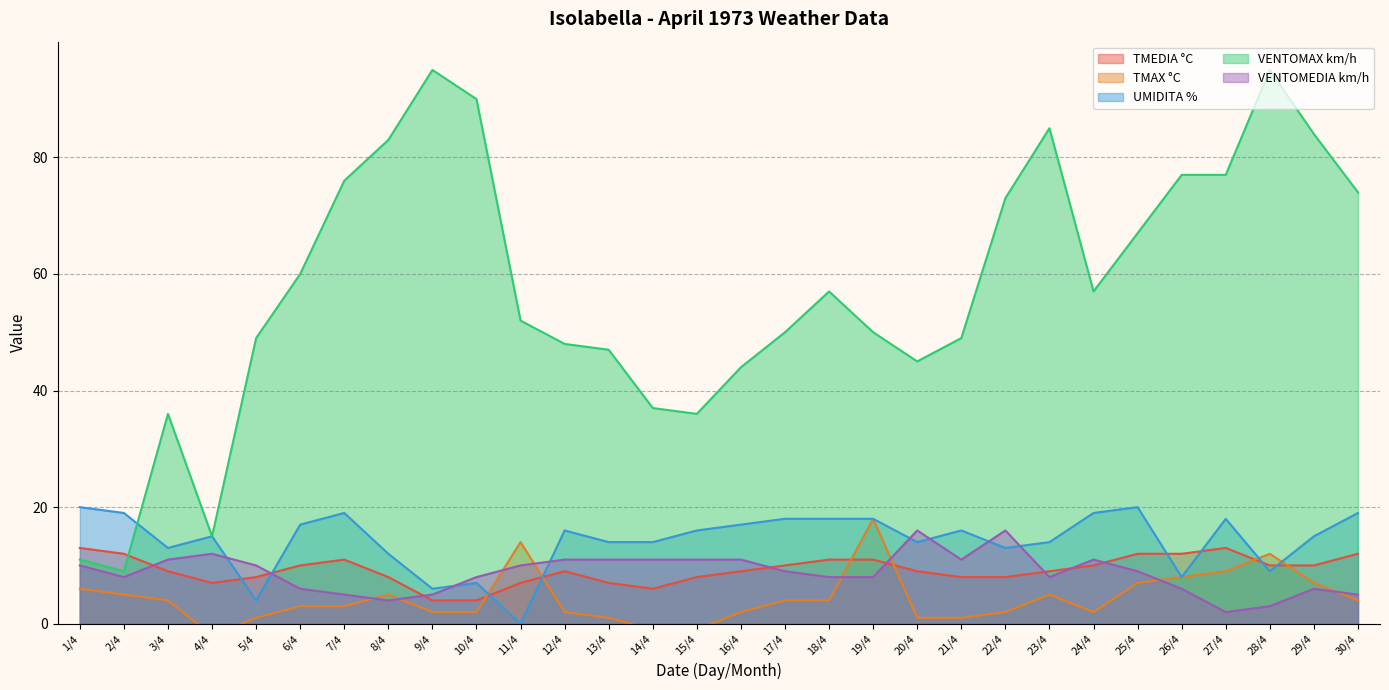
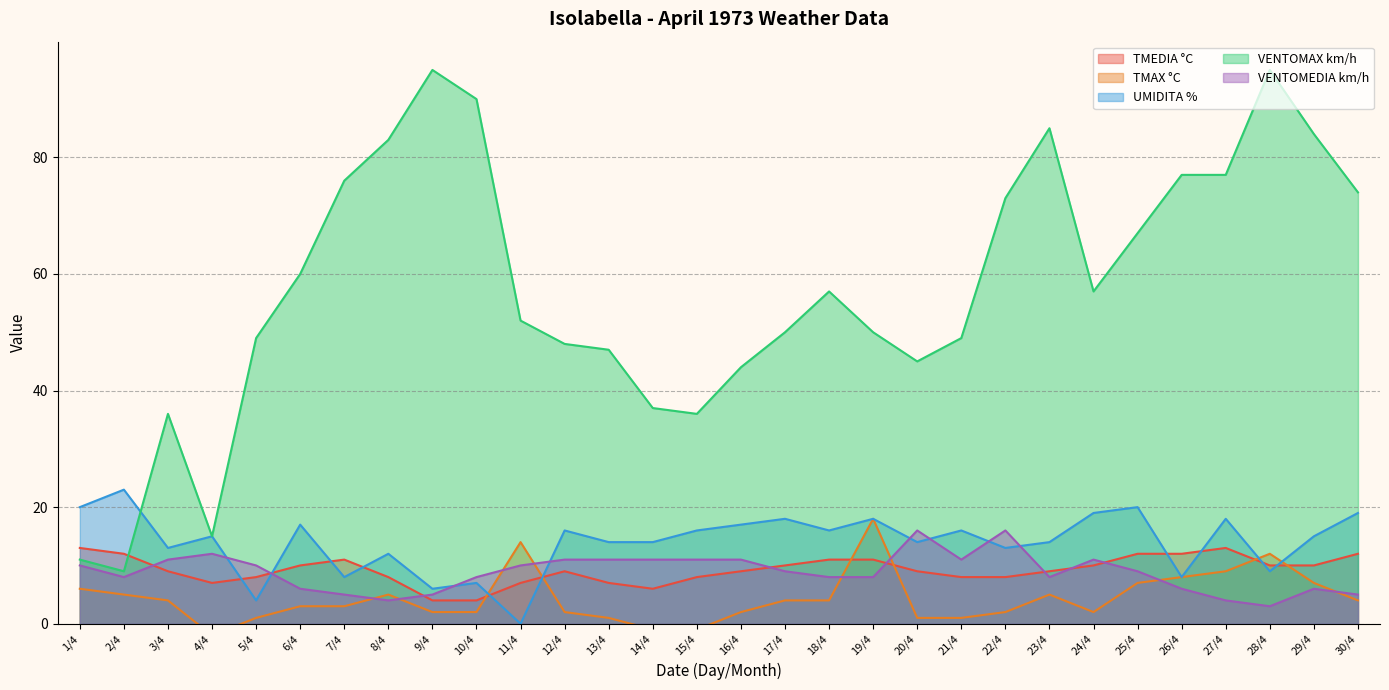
  {
    "UMIDITA %": {
      "1/4": 20,
-     "2/4": 19,
+     "2/4": 23,
      "3/4": 13,
      "5/4": 4,
      "6/4": 17,
-     "7/4": 19,
+     "7/4": 8,
      "8/4": 12,
      "9/4": 6,
      "10/4": 7,
      "11/4": 0,
      "12/4": 16,
      "13/4": 14,
      "14/4": 14,
      "15/4": 16,
      "16/4": 17,
      "17/4": 18,
-     "18/4": 18,
+     "18/4": 16,
      "20/4": 14,
      "21/4": 16,
      "22/4": 13,
      "23/4": 14,
      "24/4": 19,
      "25/4": 20,
      "27/4": 18,
      "28/4": 9,
      "29/4": 15,
      "30/4": 19
    },
    "VENTOMAX km/h": {
      "1/4": 11,
      "2/4": 9,
      "3/4": 36,
      "5/4": 49,
      "6/4": 60,
      "7/4": 76,
      "8/4": 83,
      "9/4": 95,
      "10/4": 90,
      "11/4": 52,
      "12/4": 48,
      "13/4": 47,
      "14/4": 37,
      "15/4": 36,
      "16/4": 44,
      "17/4": 50,
      "18/4": 57,
      "19/4": 50,
      "20/4": 45,
      "21/4": 49,
      "22/4": 73,
      "23/4": 85,
      "24/4": 57,
      "25/4": 67,
      "26/4": 77,
      "27/4": 77,
      "29/4": 84,
      "30/4": 74
    },
    "VENTOMEDIA km/h": {
      "1/4": 10,
      "2/4": 8,
      "3/4": 11,
      "4/4": 12,
      "5/4": 10,
      "6/4": 6,
      "7/4": 5,
      "8/4": 4,
      "9/4": 5,
      "10/4": 8,
      "11/4": 10,
      "12/4": 11,
      "13/4": 11,
      "14/4": 11,
      "15/4": 11,
      "16/4": 11,
      "17/4": 9,
      "18/4": 8,
      "19/4": 8,
      "20/4": 16,
      "21/4": 11,
      "22/4": 16,
      "23/4": 8,
      "24/4": 11,
      "25/4": 9,
      "26/4": 6,
-     "27/4": 2,
+     "27/4": 4,
      "28/4": 3,
      "29/4": 6,
      "30/4": 5
    }
  }
